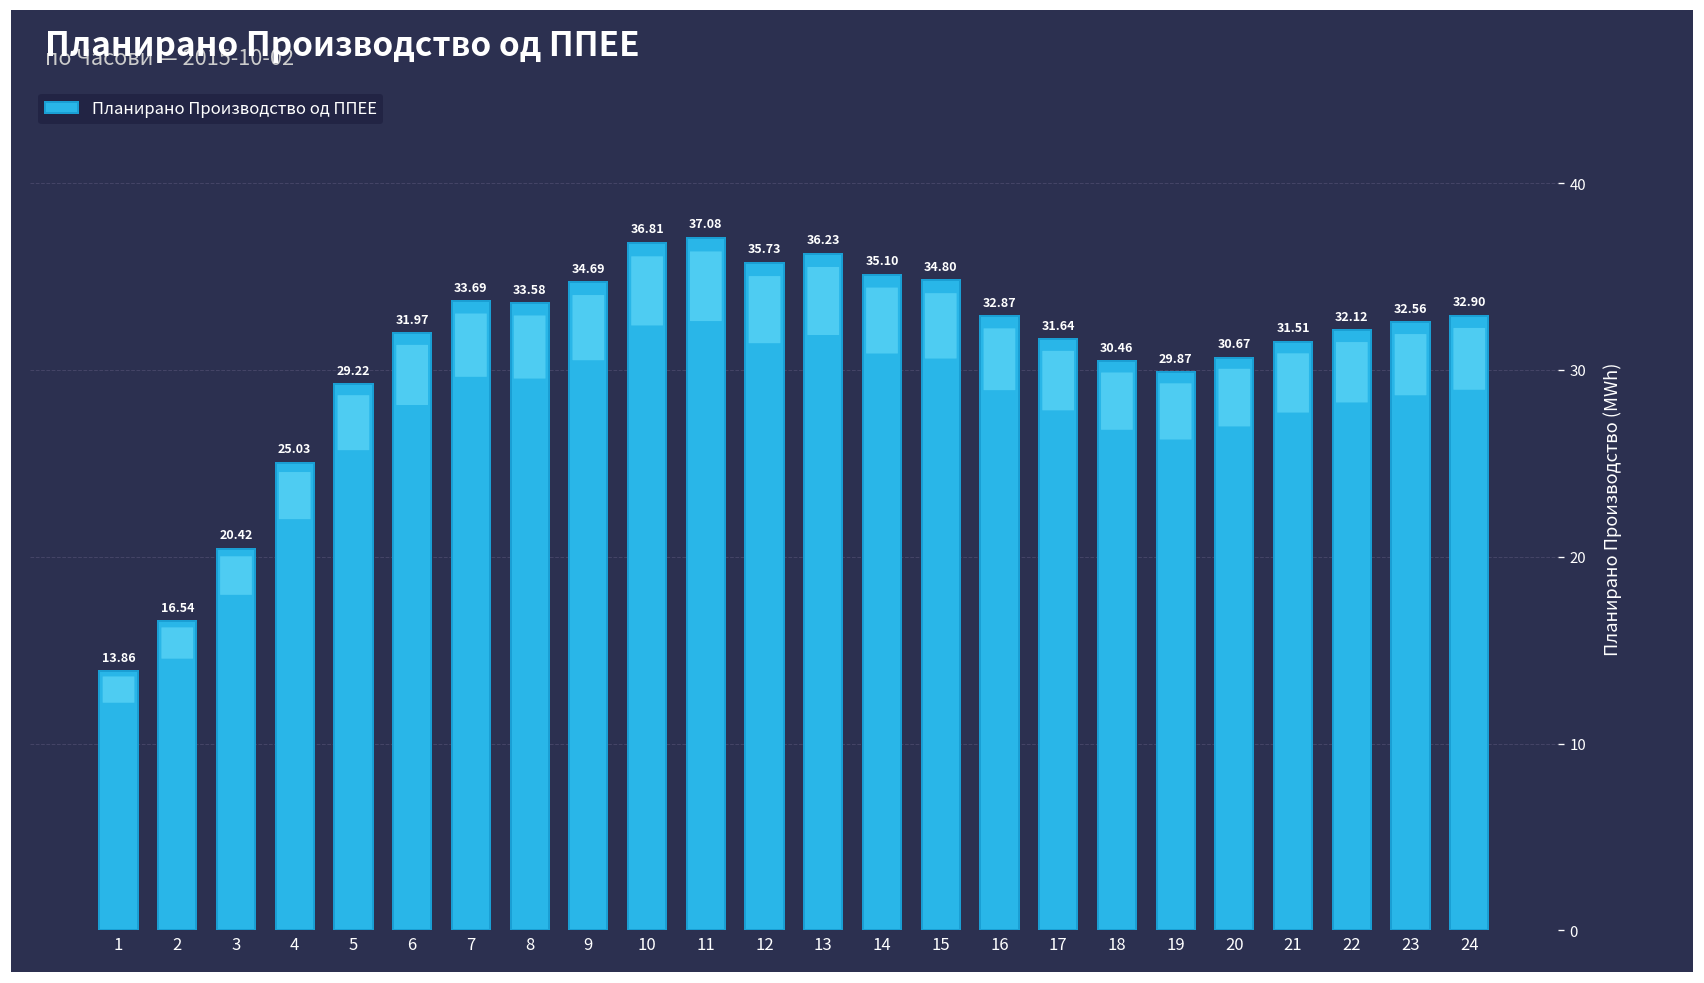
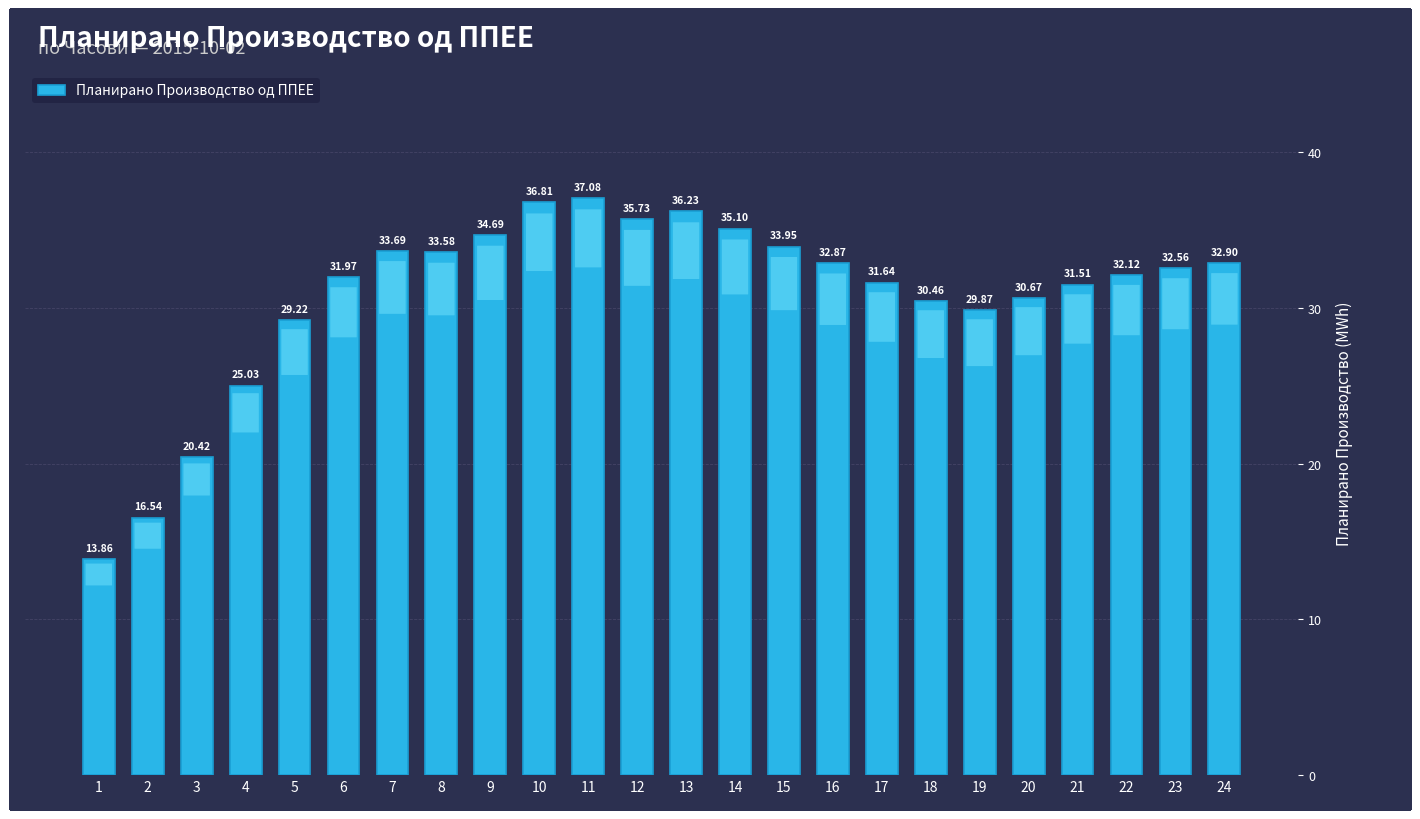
  {
    "1": 13.86,
    "2": 16.54,
    "3": 20.42,
    "4": 25.03,
    "5": 29.22,
    "6": 31.97,
    "7": 33.69,
    "8": 33.58,
    "9": 34.69,
    "10": 36.81,
    "11": 37.08,
    "12": 35.73,
    "13": 36.23,
    "14": 35.10,
-   "15": 34.80,
+   "15": 33.95,
    "16": 32.87,
    "17": 31.64,
    "18": 30.46,
    "19": 29.87,
    "20": 30.67,
    "21": 31.51,
    "22": 32.12,
    "23": 32.56,
    "24": 32.90
  }
